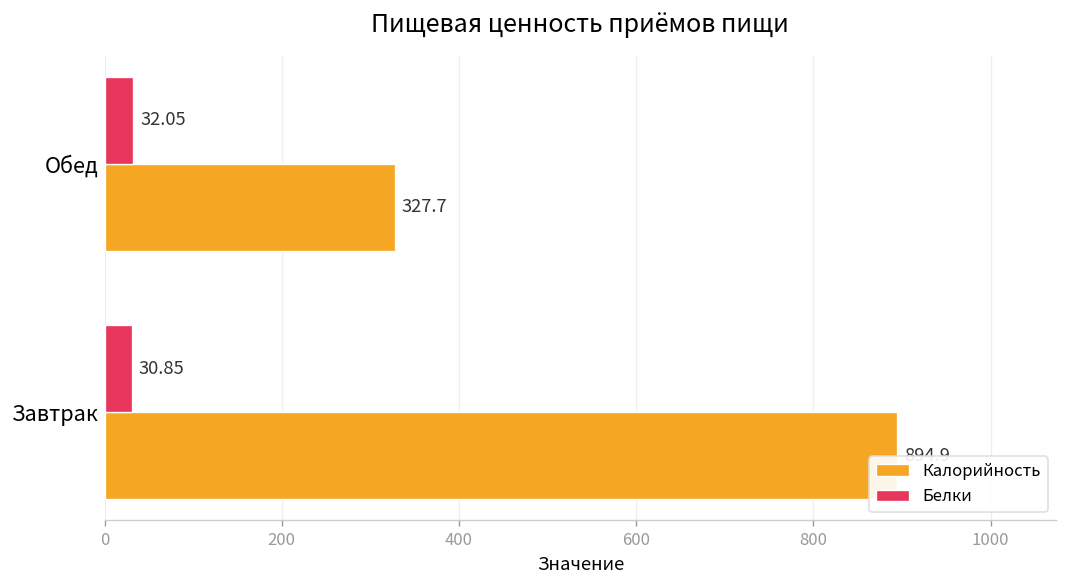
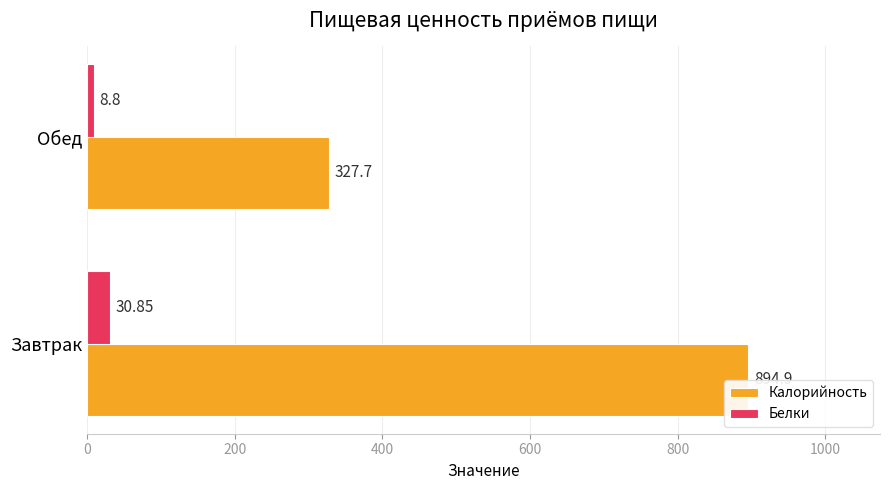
  {
    "Калорийность": {
      "Обед": 327.7
    },
    "Белки": {
-     "Обед": 32.05,
+     "Обед": 8.8,
      "Завтрак": 30.85
    }
  }
